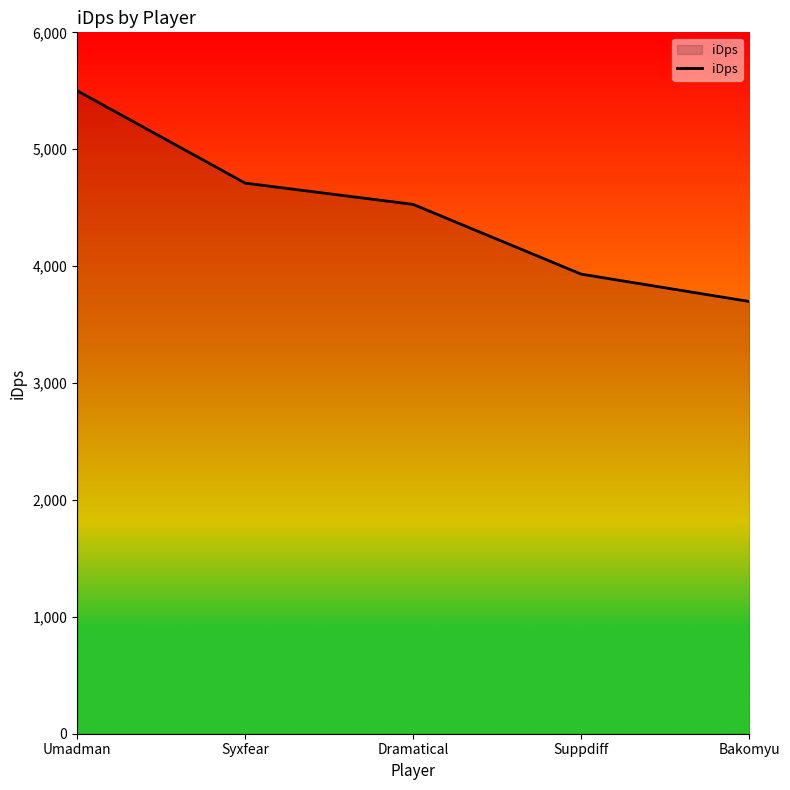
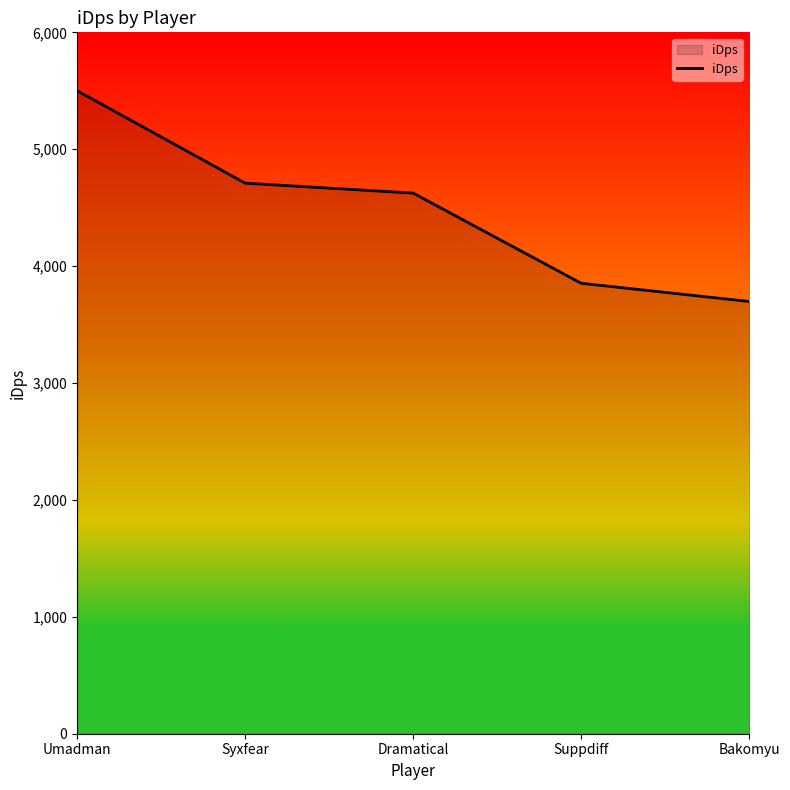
  {
    "Umadman": "5,500",
    "Syxfear": "4,710",
-   "Dramatical": "4,530",
-   "Suppdiff": "3,930",
+   "Dramatical": "4,620",
+   "Suppdiff": "3,850",
    "Bakomyu": "3,700"
  }
